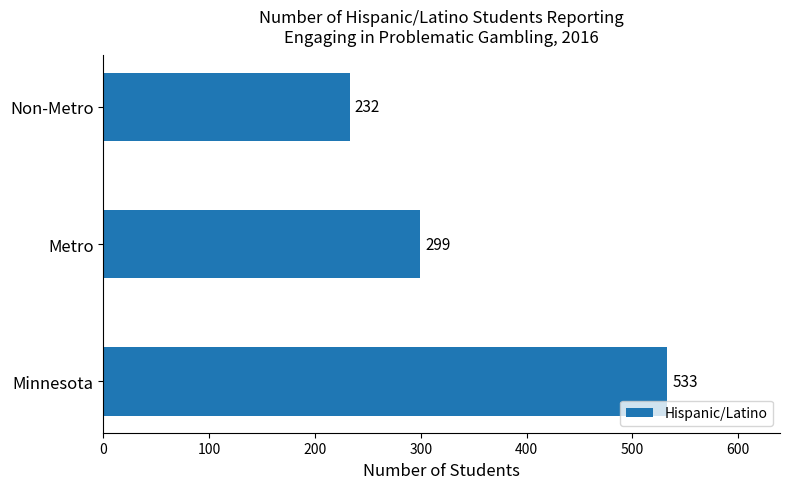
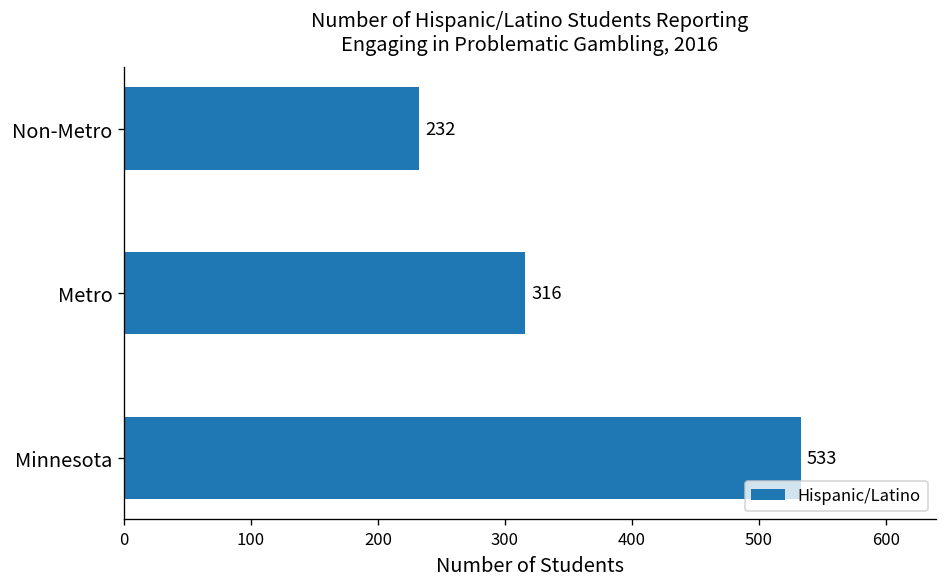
  {
-   "Metro": 299,
+   "Metro": 316,
    "Minnesota": 533
  }
